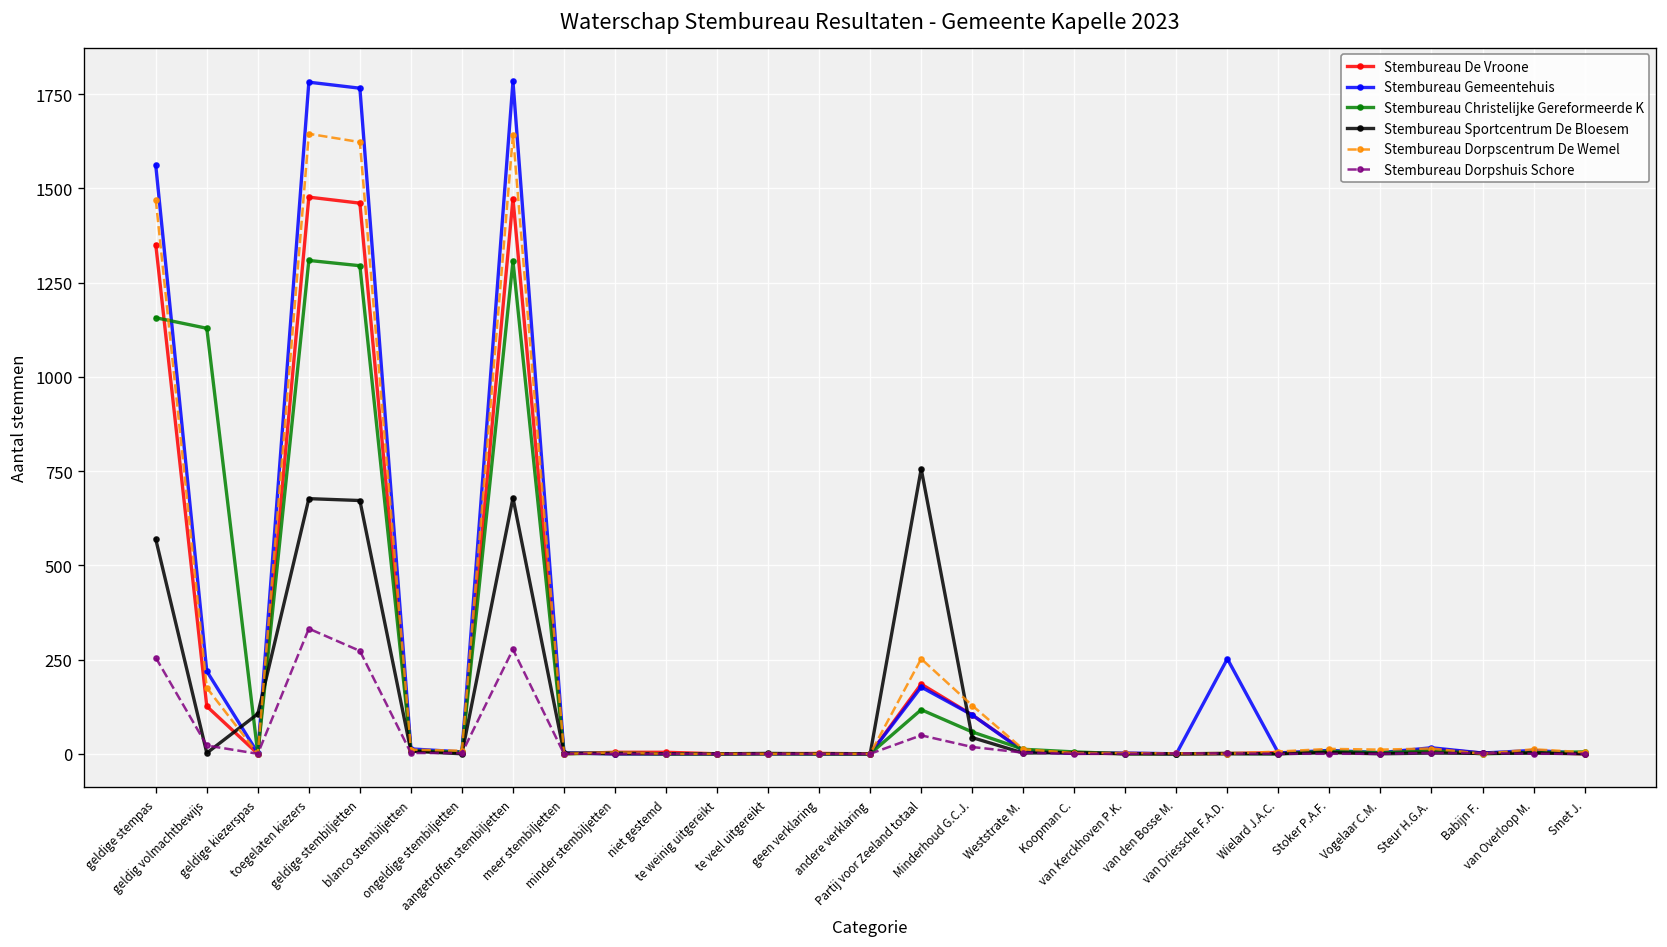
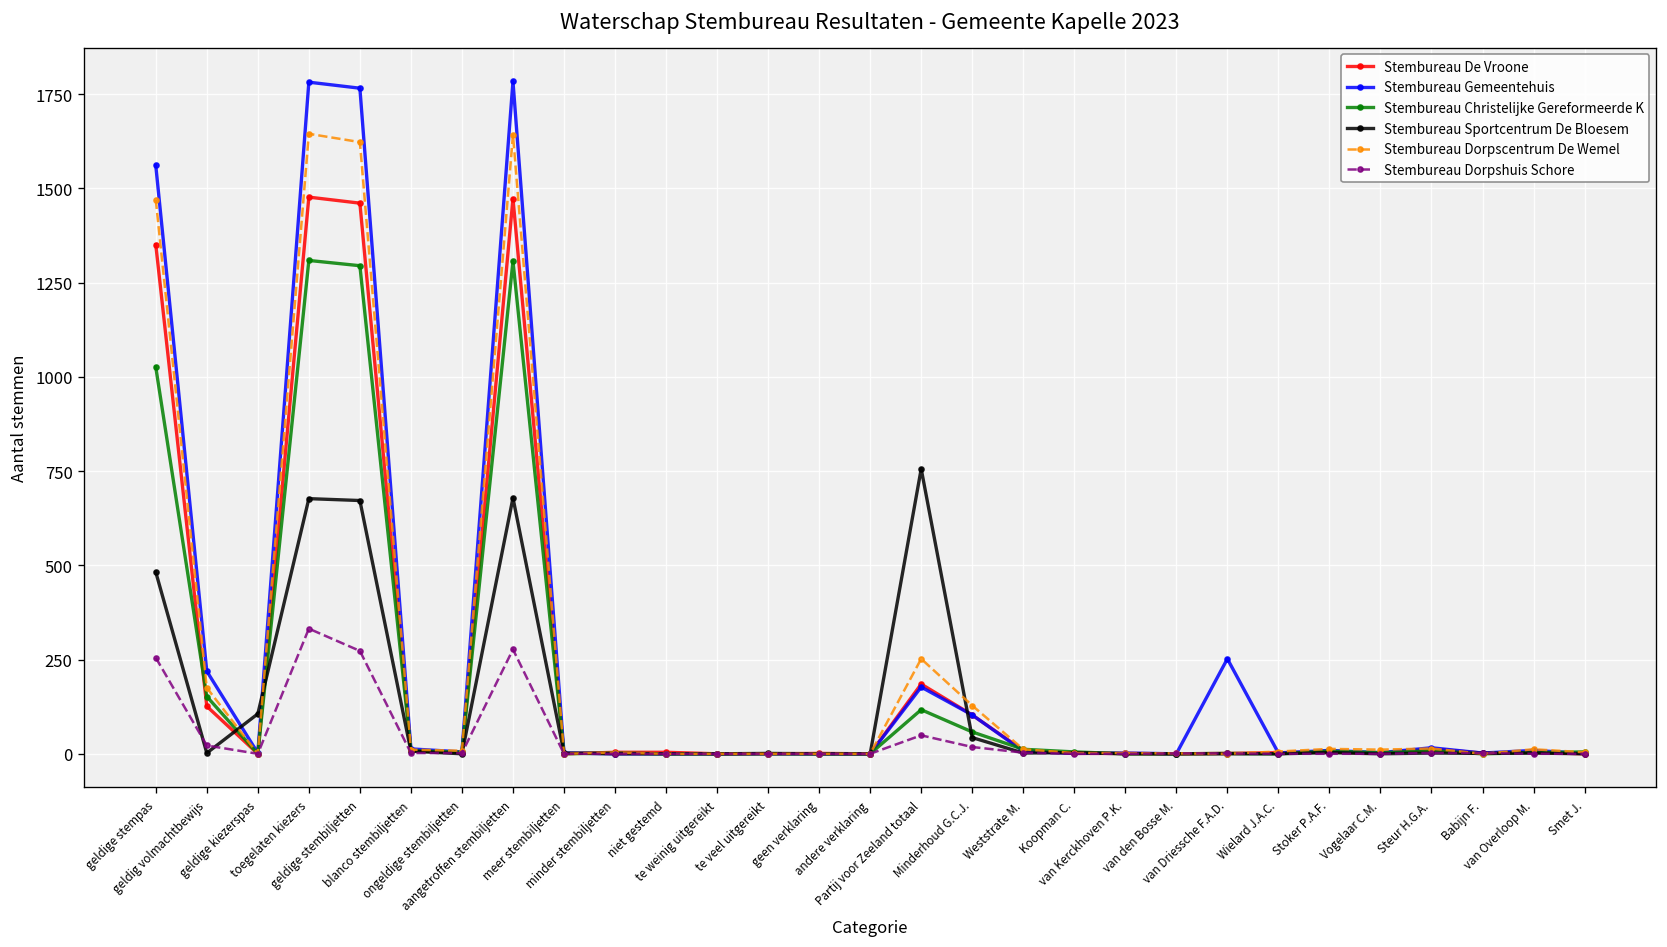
  {
    "Stembureau De Vroone": {
      "geldige stempas": 1350,
      "geldig volmachtbewijs": 130,
      "toegelaten kiezers": 1480,
      "geldige stembiljetten": 1460,
      "aangetroffen stembiljetten": 1470
    },
    "Stembureau Gemeentehuis": {
      "geldige stempas": 1560,
      "geldig volmachtbewijs": 220,
      "toegelaten kiezers": 1780,
      "geldige stembiljetten": 1770,
      "aangetroffen stembiljetten": 1780,
      "van Driessche F.A.D.": 250
    },
    "Stembureau Christelijke Gereformeerde K": {
-     "geldige stempas": 1160,
-     "geldig volmachtbewijs": 1130,
+     "geldige stempas": 1030,
+     "geldig volmachtbewijs": 150,
      "toegelaten kiezers": 1310,
      "geldige stembiljetten": 1300,
      "aangetroffen stembiljetten": 1310,
      "Partij voor Zeeland totaal": 120,
      "Minderhoud G.C.J.": 60
    },
    "Stembureau Sportcentrum De Bloesem": {
-     "geldige stempas": 570,
+     "geldige stempas": 480,
      "geldig volmachtbewijs": 0,
      "geldige kiezerspas": 110,
      "toegelaten kiezers": 680,
      "geldige stembiljetten": 670,
      "aangetroffen stembiljetten": 680,
      "Partij voor Zeeland totaal": 760,
      "Minderhoud G.C.J.": 40
    },
    "Stembureau Dorpscentrum De Wemel": {
      "geldige stempas": 1470,
      "geldig volmachtbewijs": 180,
      "toegelaten kiezers": 1650,
      "geldige stembiljetten": 1620,
      "aangetroffen stembiljetten": 1640,
      "Partij voor Zeeland totaal": 250,
      "Minderhoud G.C.J.": 130,
      "Vogelaar C.M.": 10
    },
    "Stembureau Dorpshuis Schore": {
      "geldige stempas": 260,
      "geldig volmachtbewijs": 20,
      "toegelaten kiezers": 330,
      "geldige stembiljetten": 270,
      "aangetroffen stembiljetten": 280,
      "Partij voor Zeeland totaal": 50,
      "Minderhoud G.C.J.": 20
    }
  }
